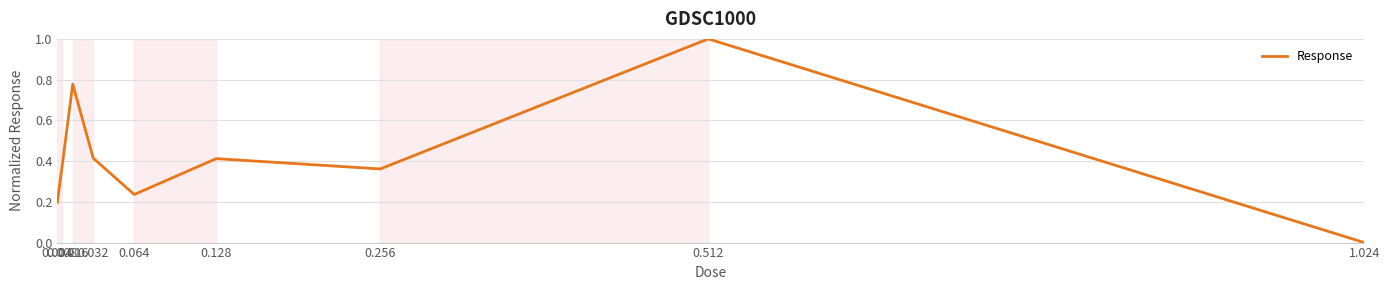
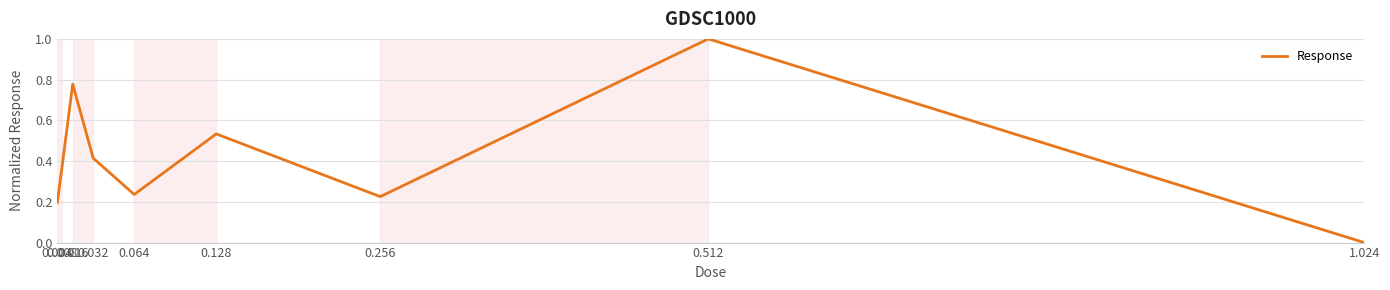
  {
    "0.064": 0.24,
-   "0.128": 0.41,
-   "0.256": 0.36,
+   "0.128": 0.53,
+   "0.256": 0.23,
    "0.512": 1.00,
    "1.024": 0.00
  }
